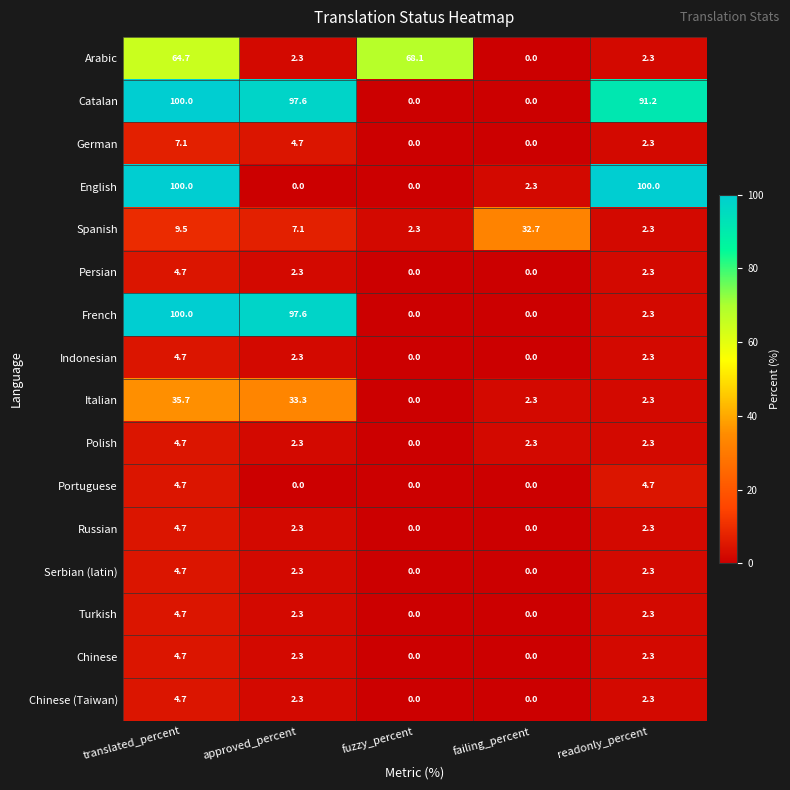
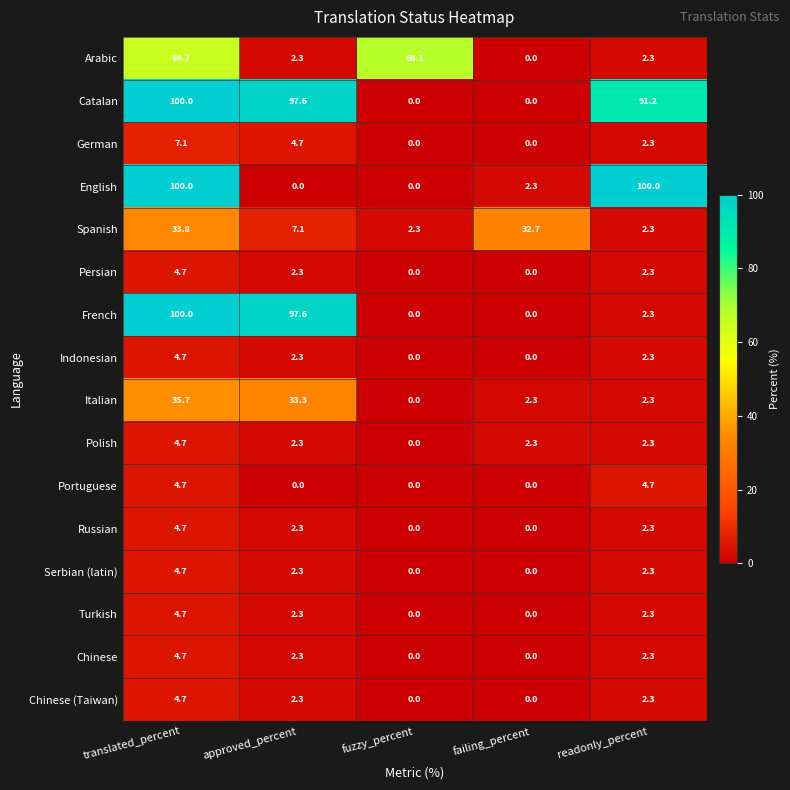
  {
    "Arabic": {
      "translated_percent": 64.7,
      "approved_percent": 2.3,
      "fuzzy_percent": 68.1,
      "failing_percent": 0.0,
      "readonly_percent": 2.3
    },
    "Catalan": {
      "translated_percent": 100.0,
      "approved_percent": 97.6,
      "fuzzy_percent": 0.0,
      "failing_percent": 0.0,
      "readonly_percent": 91.2
    },
    "German": {
      "translated_percent": 7.1,
      "approved_percent": 4.7,
      "fuzzy_percent": 0.0,
      "failing_percent": 0.0,
      "readonly_percent": 2.3
    },
    "English": {
      "translated_percent": 100.0,
      "approved_percent": 0.0,
      "fuzzy_percent": 0.0,
      "failing_percent": 2.3,
      "readonly_percent": 100.0
    },
    "Spanish": {
-     "translated_percent": 9.5,
+     "translated_percent": 33.8,
      "approved_percent": 7.1,
      "fuzzy_percent": 2.3,
      "failing_percent": 32.7,
      "readonly_percent": 2.3
    },
    "Persian": {
      "translated_percent": 4.7,
      "approved_percent": 2.3,
      "fuzzy_percent": 0.0,
      "failing_percent": 0.0,
      "readonly_percent": 2.3
    },
    "French": {
      "translated_percent": 100.0,
      "approved_percent": 97.6,
      "fuzzy_percent": 0.0,
      "failing_percent": 0.0,
      "readonly_percent": 2.3
    },
    "Indonesian": {
      "translated_percent": 4.7,
      "approved_percent": 2.3,
      "fuzzy_percent": 0.0,
      "failing_percent": 0.0,
      "readonly_percent": 2.3
    },
    "Italian": {
      "translated_percent": 35.7,
      "approved_percent": 33.3,
      "fuzzy_percent": 0.0,
      "failing_percent": 2.3,
      "readonly_percent": 2.3
    },
    "Polish": {
      "translated_percent": 4.7,
      "approved_percent": 2.3,
      "fuzzy_percent": 0.0,
      "failing_percent": 2.3,
      "readonly_percent": 2.3
    },
    "Portuguese": {
      "translated_percent": 4.7,
      "approved_percent": 0.0,
      "fuzzy_percent": 0.0,
      "failing_percent": 0.0,
      "readonly_percent": 4.7
    },
    "Russian": {
      "translated_percent": 4.7,
      "approved_percent": 2.3,
      "fuzzy_percent": 0.0,
      "failing_percent": 0.0,
      "readonly_percent": 2.3
    },
    "Serbian (latin)": {
      "translated_percent": 4.7,
      "approved_percent": 2.3,
      "fuzzy_percent": 0.0,
      "failing_percent": 0.0,
      "readonly_percent": 2.3
    },
    "Turkish": {
      "translated_percent": 4.7,
      "approved_percent": 2.3,
      "fuzzy_percent": 0.0,
      "failing_percent": 0.0,
      "readonly_percent": 2.3
    },
    "Chinese": {
      "translated_percent": 4.7,
      "approved_percent": 2.3,
      "fuzzy_percent": 0.0,
      "failing_percent": 0.0,
      "readonly_percent": 2.3
    },
    "Chinese (Taiwan)": {
      "translated_percent": 4.7,
      "approved_percent": 2.3,
      "fuzzy_percent": 0.0,
      "failing_percent": 0.0,
      "readonly_percent": 2.3
    }
  }
